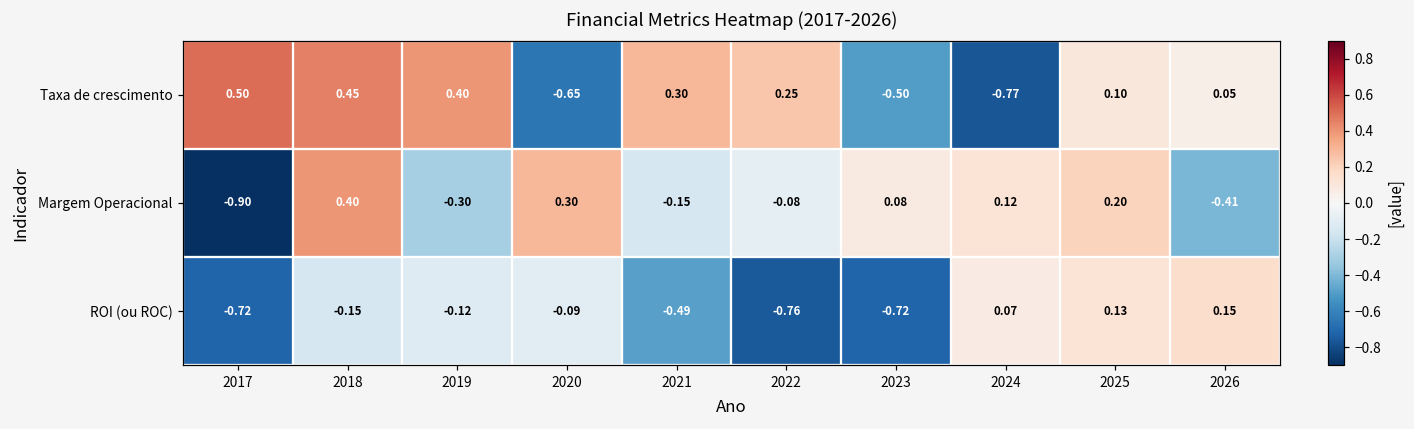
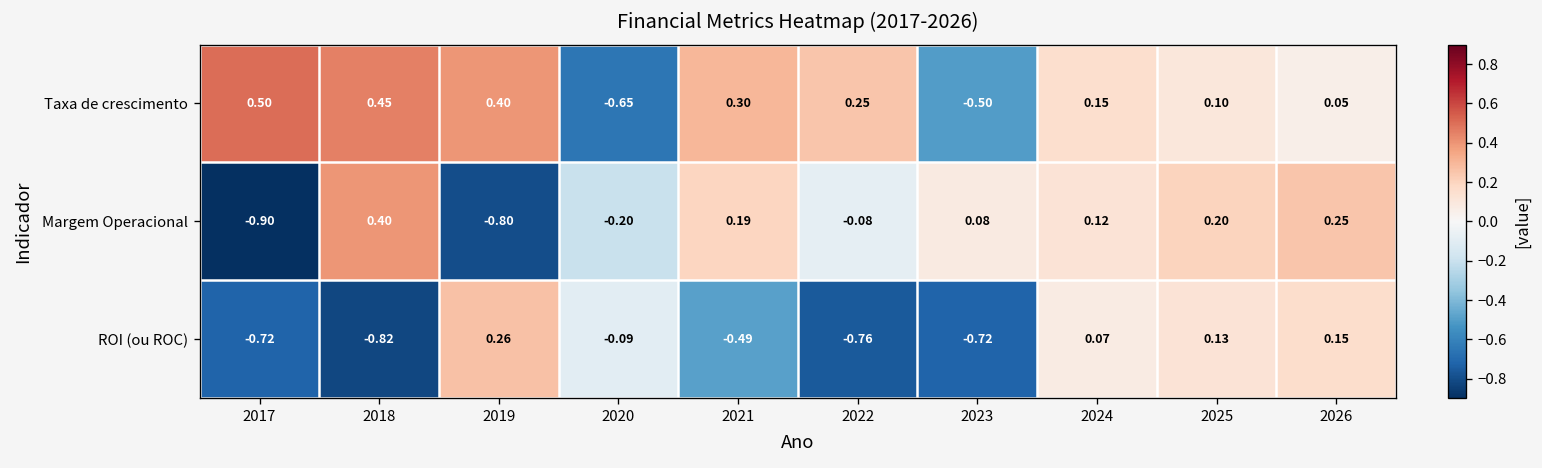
  {
    "Taxa de crescimento": {
      "2017": 0.50,
      "2018": 0.45,
      "2019": 0.40,
      "2020": -0.65,
      "2021": 0.30,
      "2022": 0.25,
      "2023": -0.50,
-     "2024": -0.77,
+     "2024": 0.15,
      "2025": 0.10,
      "2026": 0.05
    },
    "Margem Operacional": {
      "2017": -0.90,
      "2018": 0.40,
-     "2019": -0.30,
-     "2020": 0.30,
-     "2021": -0.15,
+     "2019": -0.80,
+     "2020": -0.20,
+     "2021": 0.19,
      "2022": -0.08,
      "2023": 0.08,
      "2024": 0.12,
      "2025": 0.20,
-     "2026": -0.41
+     "2026": 0.25
    },
    "ROI (ou ROC)": {
      "2017": -0.72,
-     "2018": -0.15,
-     "2019": -0.12,
+     "2018": -0.82,
+     "2019": 0.26,
      "2020": -0.09,
      "2021": -0.49,
      "2022": -0.76,
      "2023": -0.72,
      "2024": 0.07,
      "2025": 0.13,
      "2026": 0.15
    }
  }
